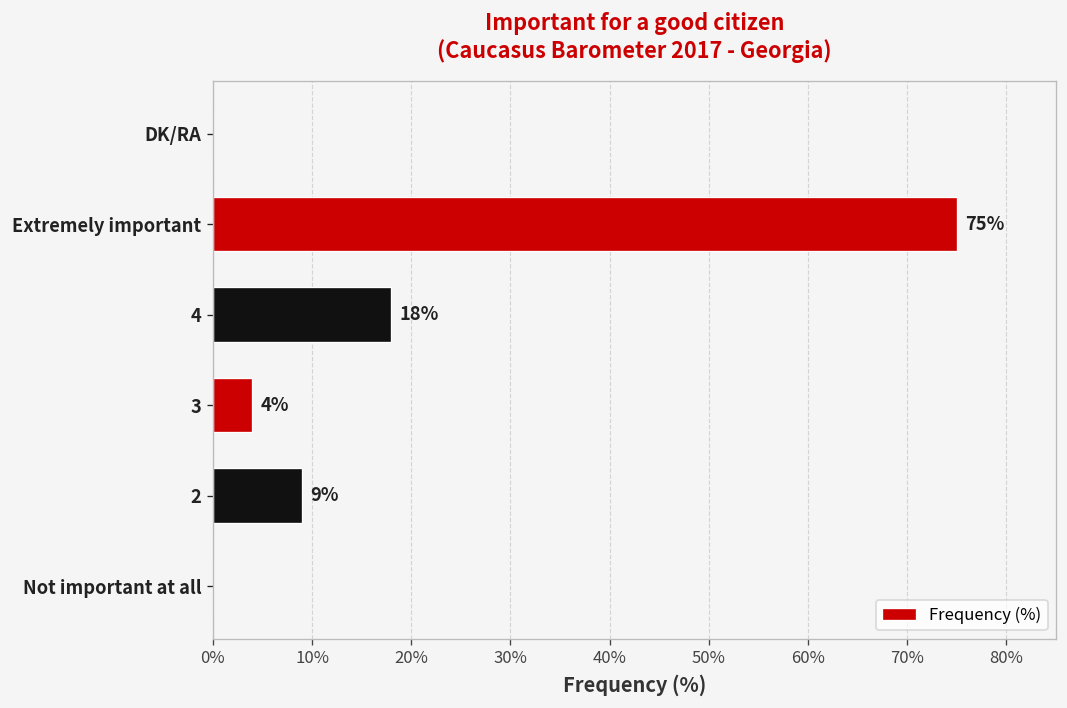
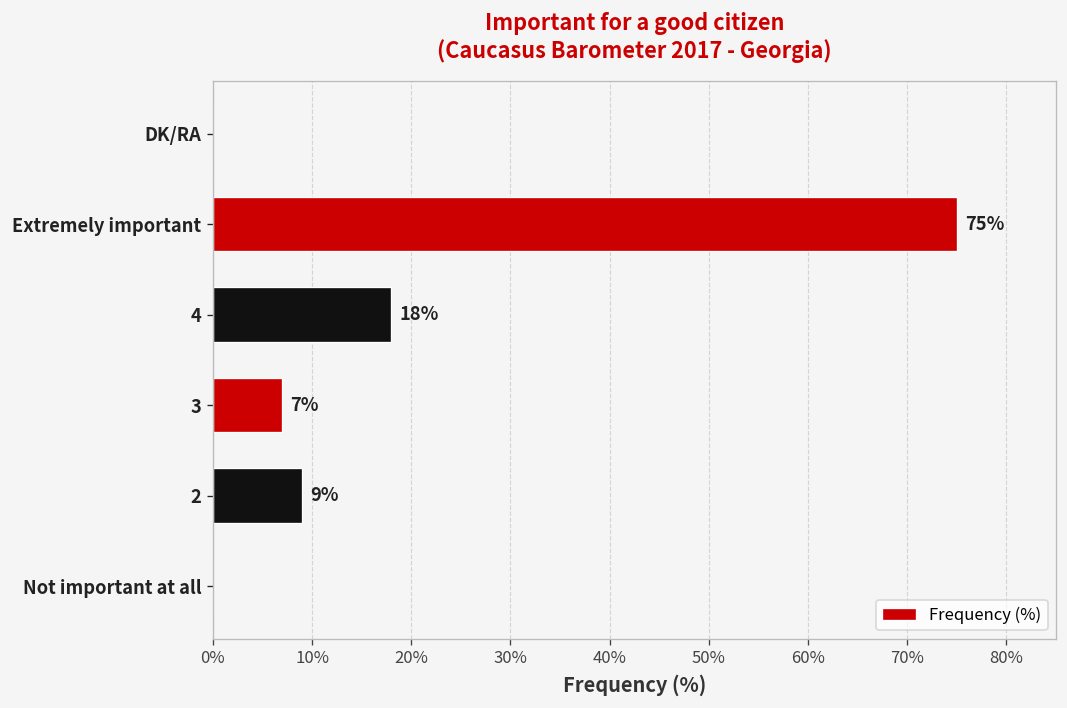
  {
    "Extremely important": "75%",
    "4": "18%",
-   "3": "4%",
+   "3": "7%",
    "2": "9%"
  }
